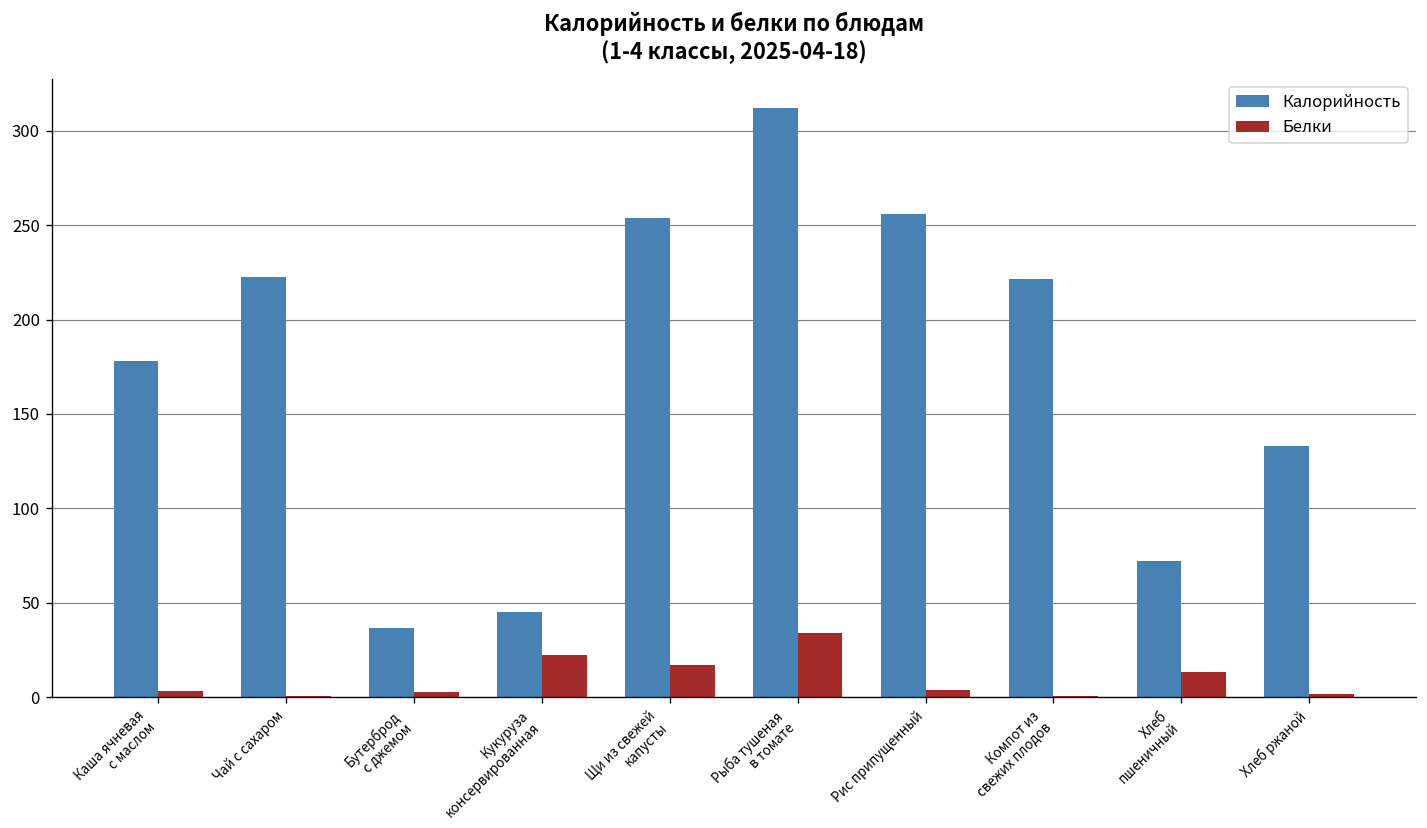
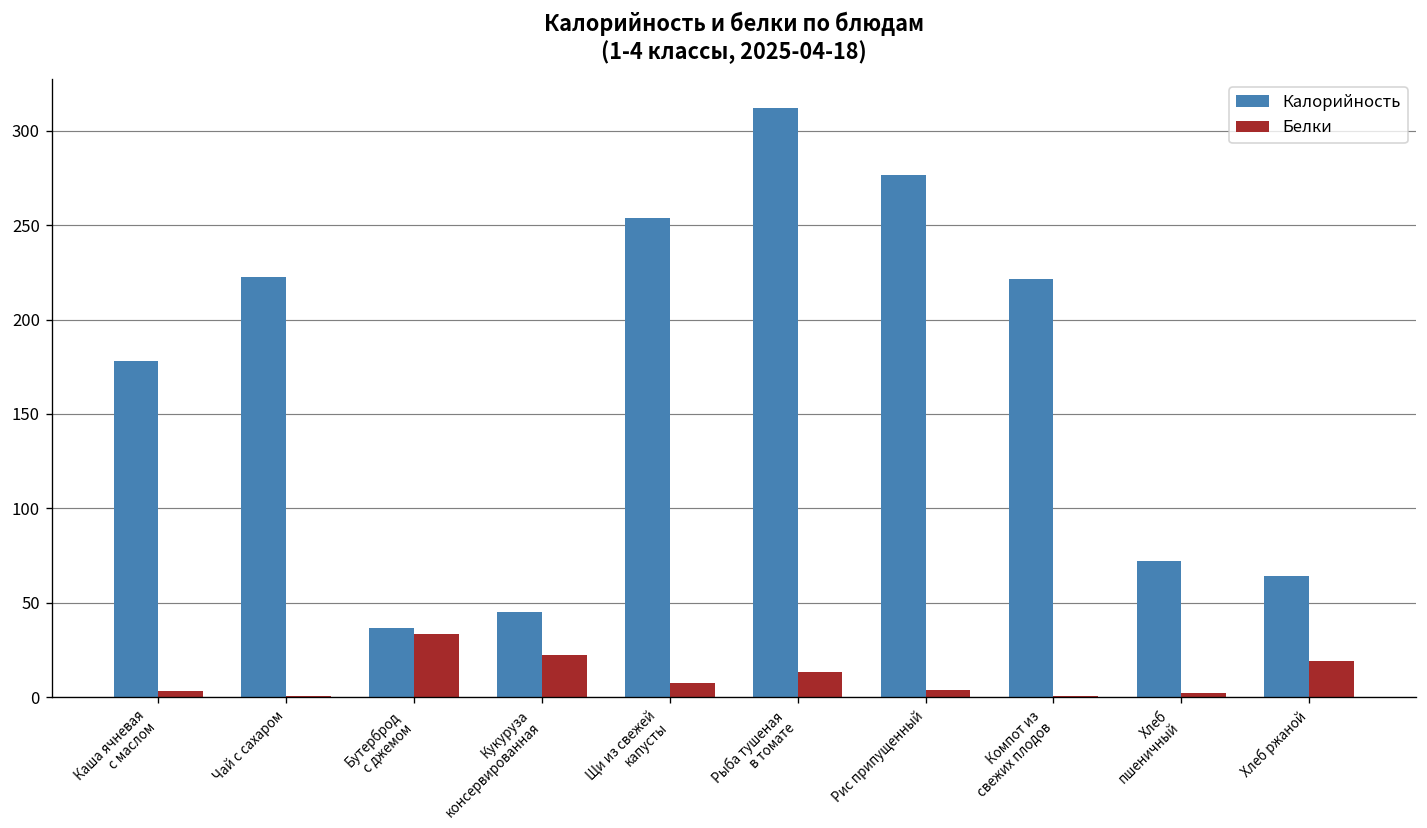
  {
    "Калорийность": {
      "Каша ячневая с маслом": 178,
      "Чай с сахаром": 223,
      "Бутерброд с джемом": 37,
      "Кукуруза консервированная": 45,
      "Щи из свежей капусты": 254,
      "Рыба тушеная в томате": 312,
-     "Рис припущенный": 256,
+     "Рис припущенный": 277,
      "Компот из свежих плодов": 222,
      "Хлеб пшеничный": 72,
-     "Хлеб ржаной": 133
+     "Хлеб ржаной": 64
    },
    "Белки": {
      "Каша ячневая с маслом": 3,
-     "Бутерброд с джемом": 3,
+     "Бутерброд с джемом": 34,
      "Кукуруза консервированная": 22,
-     "Щи из свежей капусты": 17,
-     "Рыба тушеная в томате": 34,
+     "Щи из свежей капусты": 8,
+     "Рыба тушеная в томате": 13,
      "Рис припущенный": 4,
-     "Хлеб пшеничный": 13,
-     "Хлеб ржаной": 1
+     "Хлеб пшеничный": 2,
+     "Хлеб ржаной": 19
    }
  }
